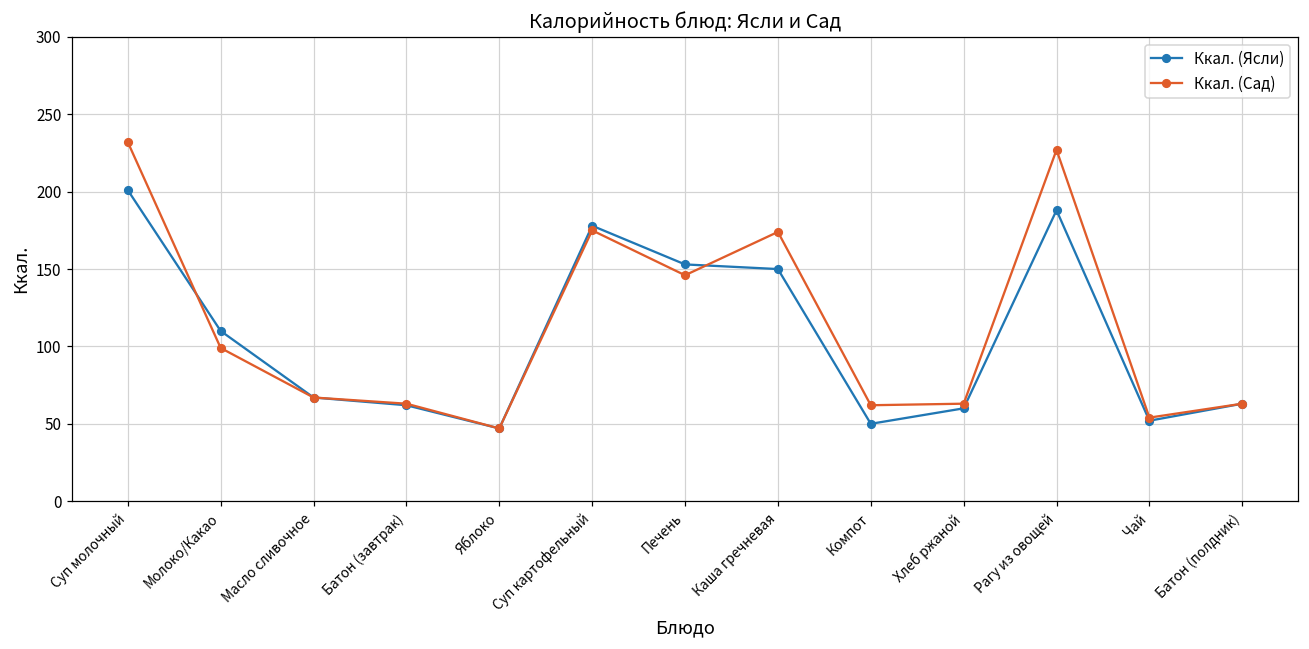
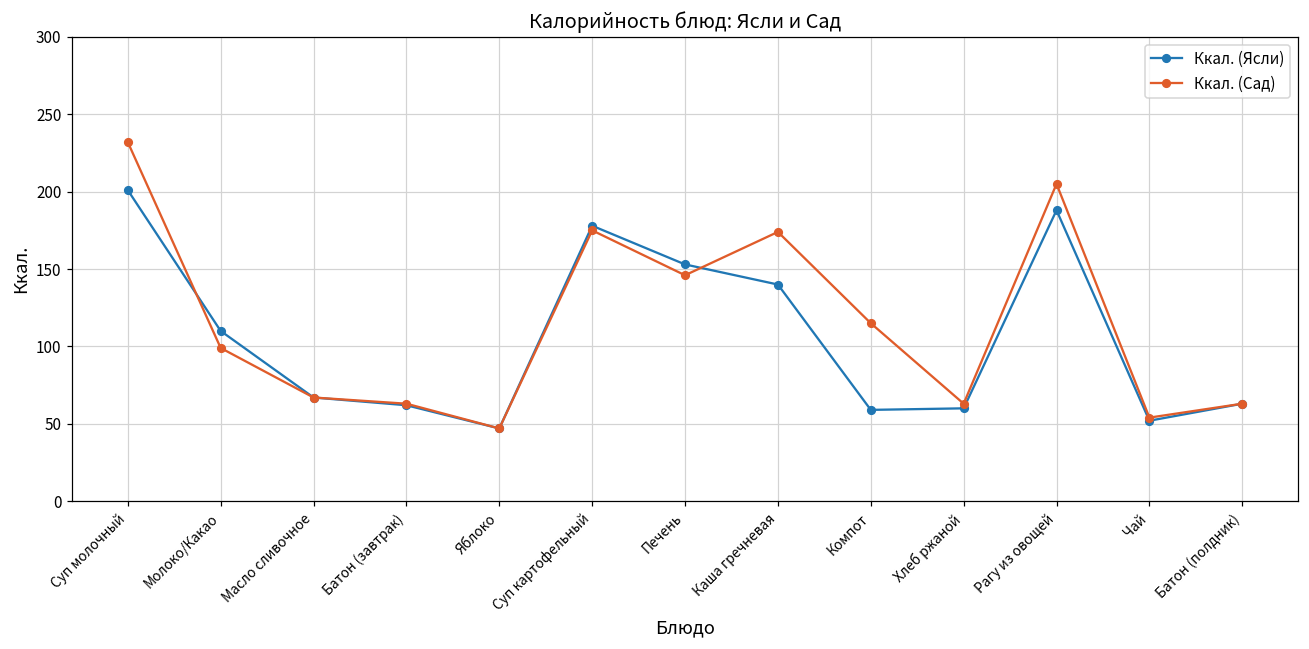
  {
    "Ккал. (Ясли)": {
      "Суп молочный": 201,
      "Молоко/Какао": 110,
      "Суп картофельный": 178,
      "Печень": 153,
-     "Каша гречневая": 150,
-     "Компот": 50,
+     "Каша гречневая": 140,
+     "Компот": 59,
      "Хлеб ржаной": 60,
      "Рагу из овощей": 188,
      "Чай": 52
    },
    "Ккал. (Сад)": {
      "Суп молочный": 232,
      "Молоко/Какао": 99,
      "Суп картофельный": 175,
      "Печень": 146,
      "Каша гречневая": 174,
-     "Компот": 62,
+     "Компот": 115,
      "Хлеб ржаной": 63,
-     "Рагу из овощей": 227,
+     "Рагу из овощей": 205,
      "Чай": 54
    }
  }
